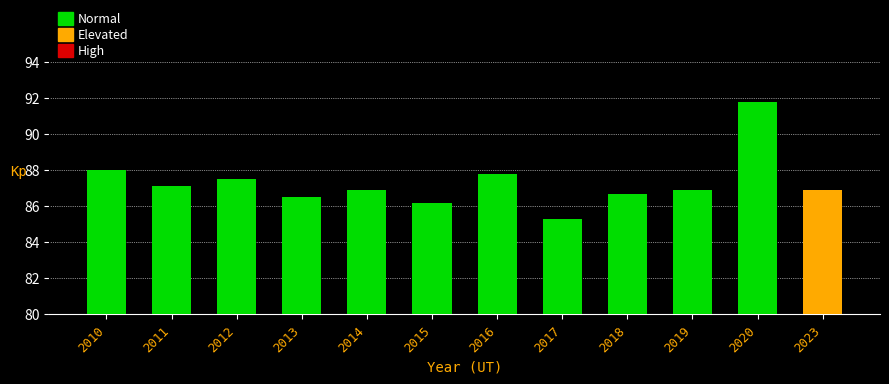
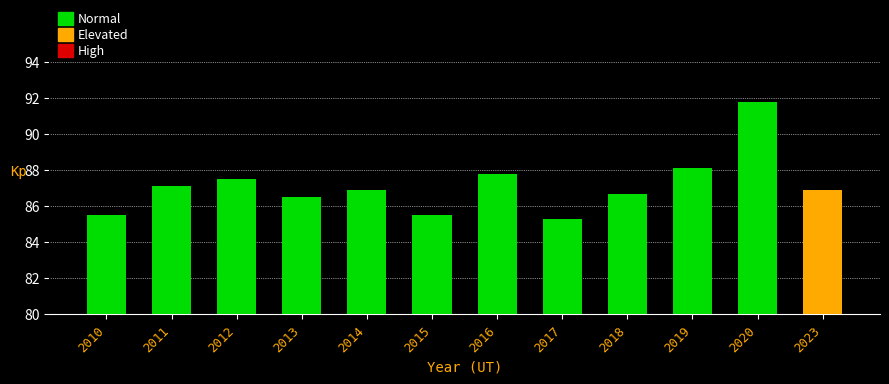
  {
-   "2010": 88.0,
+   "2010": 85.5,
    "2011": 87.1,
    "2012": 87.5,
    "2013": 86.5,
    "2014": 86.9,
-   "2015": 86.2,
+   "2015": 85.5,
    "2016": 87.8,
    "2017": 85.3,
    "2018": 86.7,
-   "2019": 86.9,
+   "2019": 88.1,
    "2020": 91.8,
    "2023": 86.9
  }
